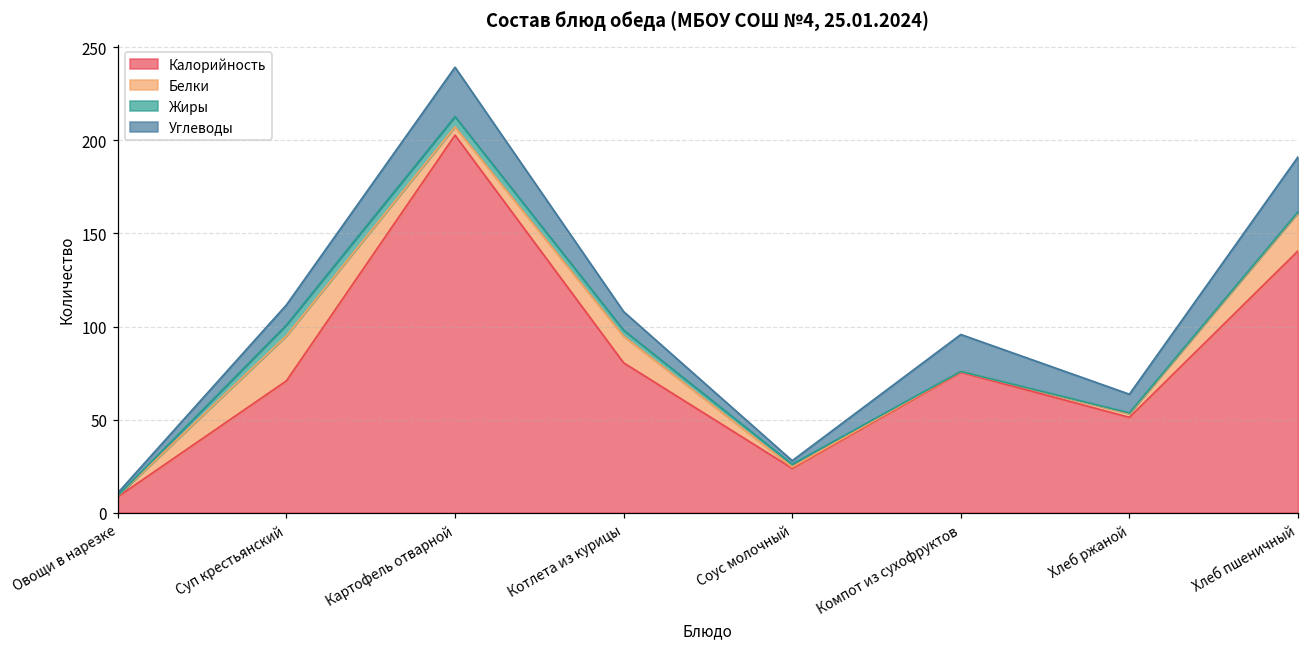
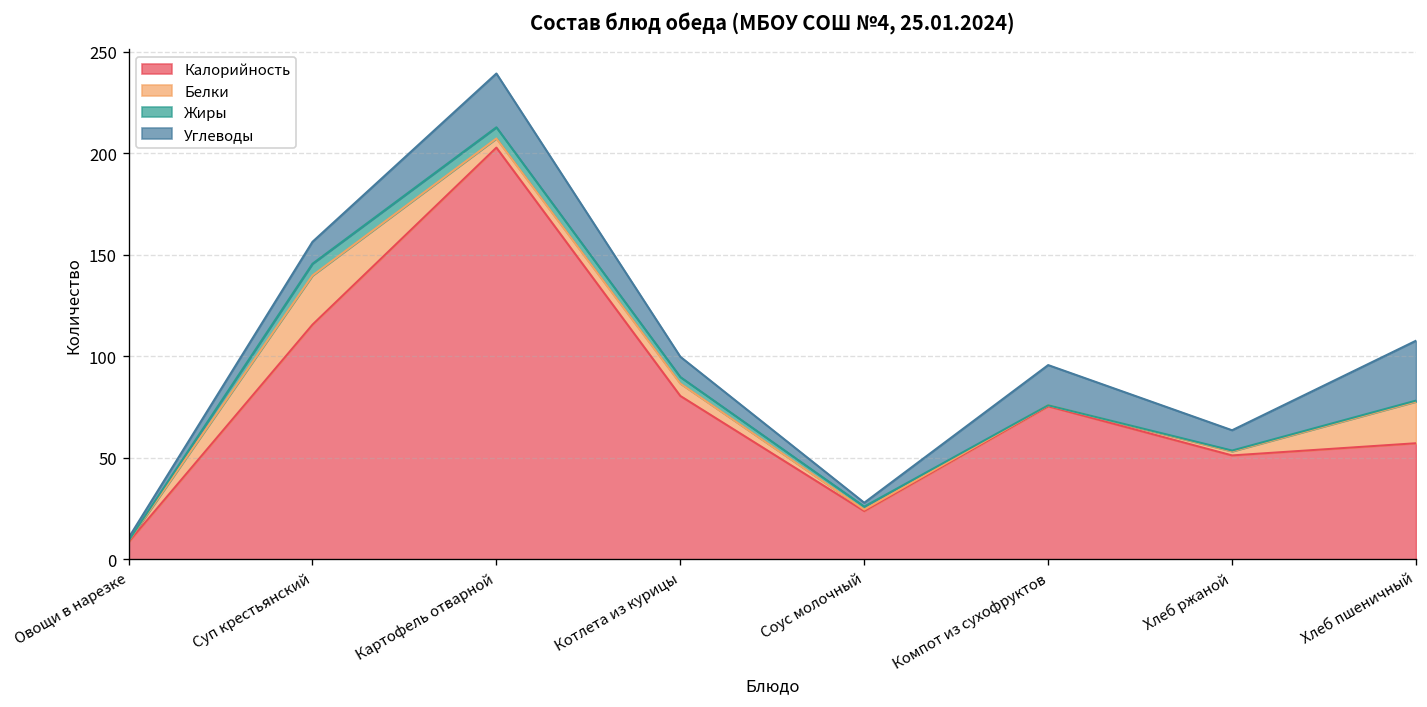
  {
    "Калорийность": {
-     "Суп крестьянский": 71,
+     "Суп крестьянский": 116,
      "Картофель отварной": 203,
      "Котлета из курицы": 81,
      "Хлеб ржаной": 51,
-     "Хлеб пшеничный": 141
+     "Хлеб пшеничный": 57
    },
    "Белки": {
      "Суп крестьянский": 24,
      "Картофель отварной": 5,
-     "Котлета из курицы": 14
+     "Котлета из курицы": 6
    }
  }
